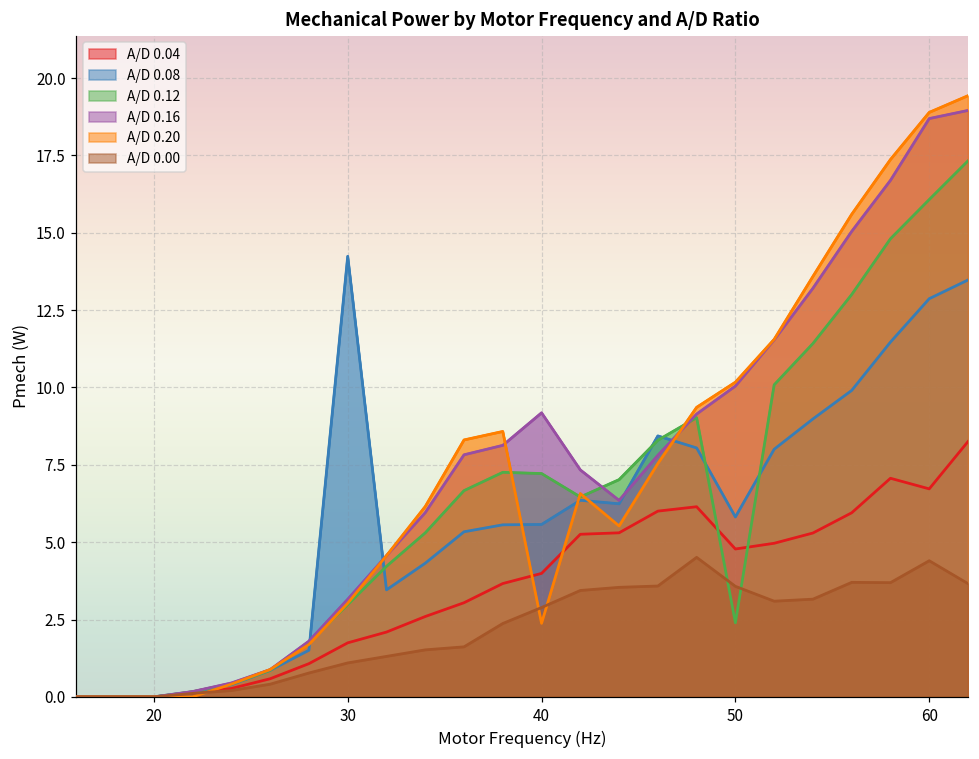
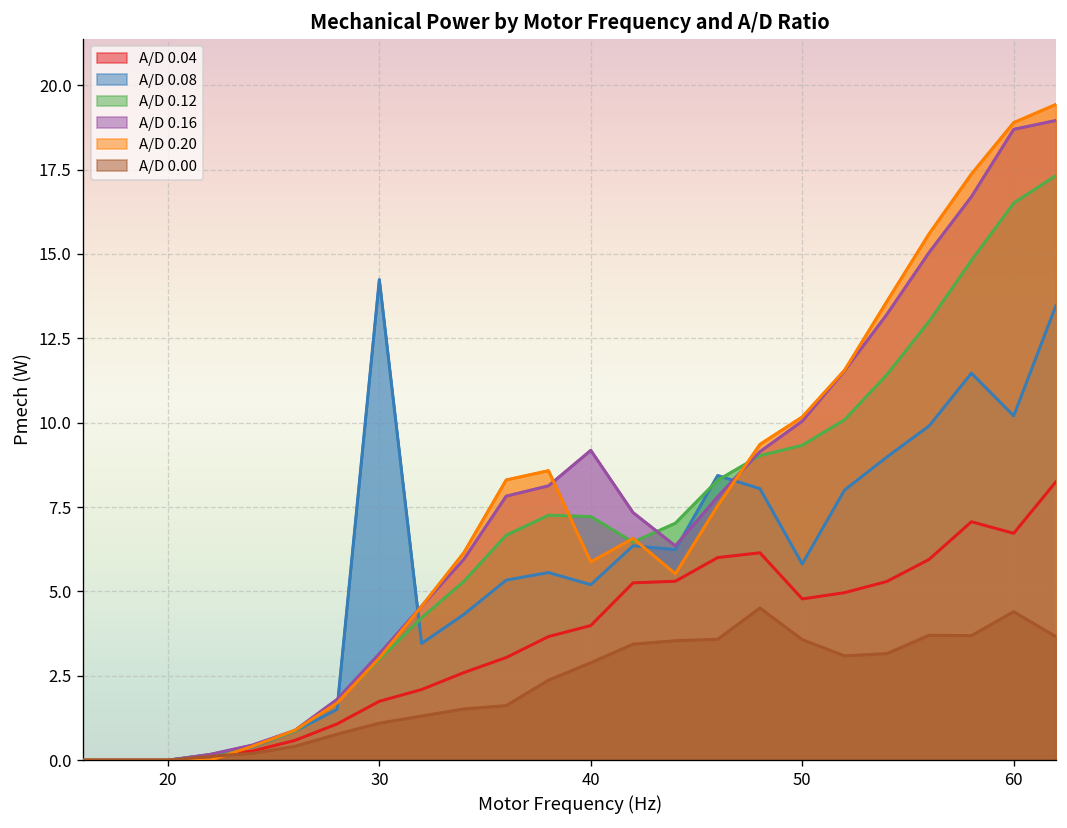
  {
    "A/D 0.08": {
      "30": 14.2,
-     "40": 5.6,
+     "40": 5.2,
      "50": 5.8,
-     "60": 12.9
+     "60": 10.2
    },
    "A/D 0.12": {
      "40": 7.2,
-     "50": 2.4,
-     "60": 16.1
+     "50": 9.3,
+     "60": 16.5
    },
    "A/D 0.16": {
      "30": 3.2,
      "40": 9.2,
      "50": 10.0,
      "60": 18.7
    },
    "A/D 0.20": {
-     "40": 2.4,
+     "40": 5.9,
      "50": 10.2,
      "60": 18.9
    }
  }
